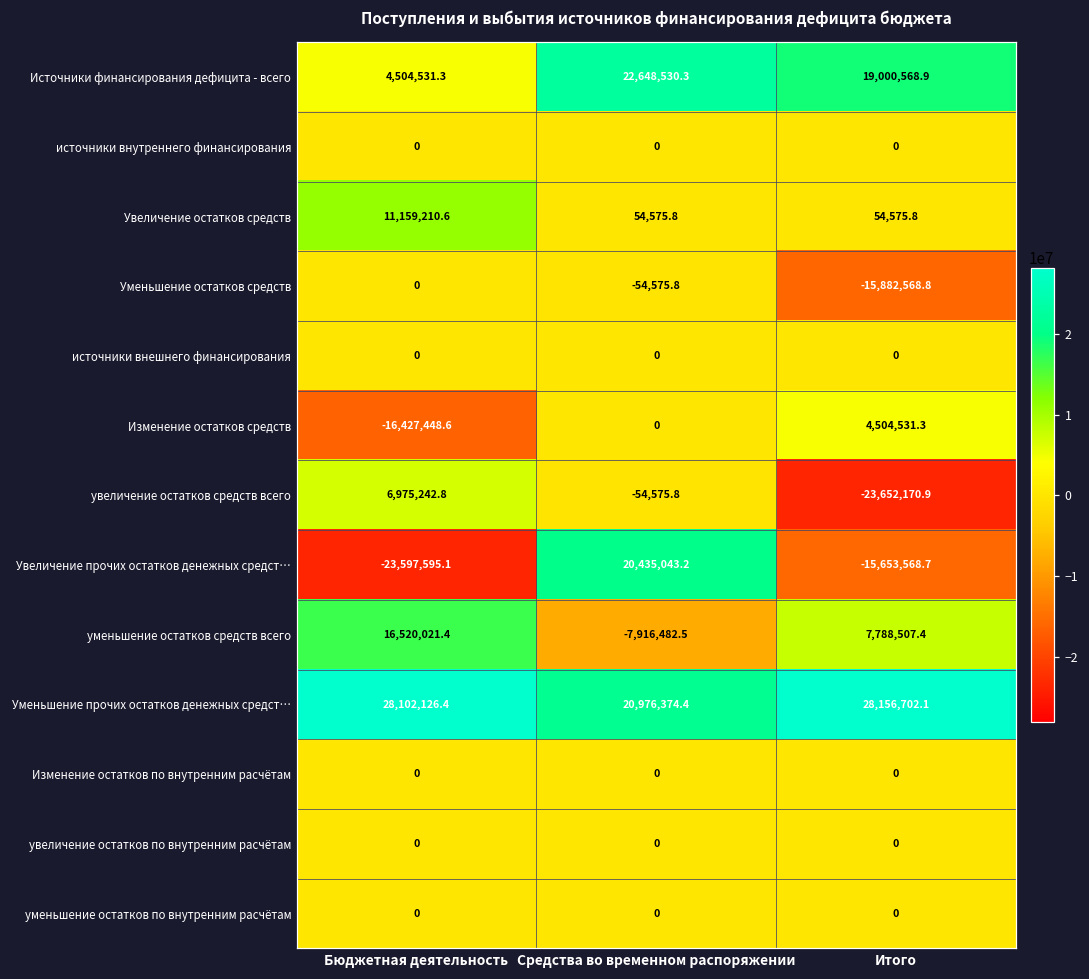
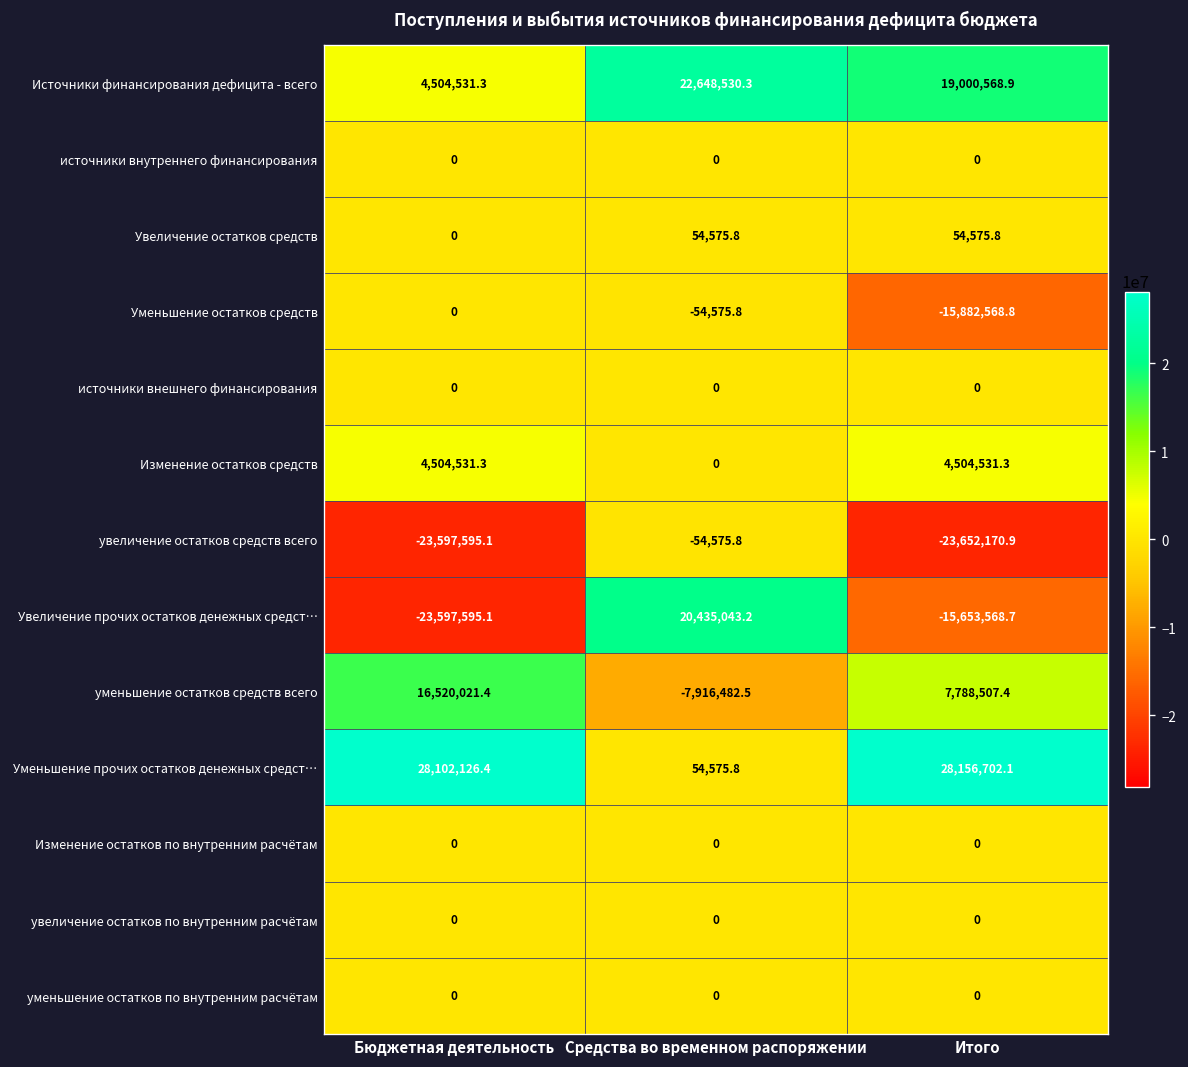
  {
    "Источники финансирования дефицита - всего": {
      "Бюджетная деятельность": "4,504,531.3",
      "Средства во временном распоряжении": "22,648,530.3",
      "Итого": "19,000,568.9"
    },
    "источники внутреннего финансирования": {
      "Бюджетная деятельность": "0",
      "Средства во временном распоряжении": "0",
      "Итого": "0"
    },
    "Увеличение остатков средств": {
-     "Бюджетная деятельность": "11,159,210.6",
+     "Бюджетная деятельность": "0",
      "Средства во временном распоряжении": "54,575.8",
      "Итого": "54,575.8"
    },
    "Уменьшение остатков средств": {
      "Бюджетная деятельность": "0",
      "Средства во временном распоряжении": "-54,575.8",
      "Итого": "-15,882,568.8"
    },
    "источники внешнего финансирования": {
      "Бюджетная деятельность": "0",
      "Средства во временном распоряжении": "0",
      "Итого": "0"
    },
    "Изменение остатков средств": {
-     "Бюджетная деятельность": "-16,427,448.6",
+     "Бюджетная деятельность": "4,504,531.3",
      "Средства во временном распоряжении": "0",
      "Итого": "4,504,531.3"
    },
    "увеличение остатков средств всего": {
-     "Бюджетная деятельность": "6,975,242.8",
+     "Бюджетная деятельность": "-23,597,595.1",
      "Средства во временном распоряжении": "-54,575.8",
      "Итого": "-23,652,170.9"
    },
    "Увеличение прочих остатков денежных средст…": {
      "Бюджетная деятельность": "-23,597,595.1",
      "Средства во временном распоряжении": "20,435,043.2",
      "Итого": "-15,653,568.7"
    },
    "уменьшение остатков средств всего": {
      "Бюджетная деятельность": "16,520,021.4",
      "Средства во временном распоряжении": "-7,916,482.5",
      "Итого": "7,788,507.4"
    },
    "Уменьшение прочих остатков денежных средст…": {
      "Бюджетная деятельность": "28,102,126.4",
-     "Средства во временном распоряжении": "20,976,374.4",
+     "Средства во временном распоряжении": "54,575.8",
      "Итого": "28,156,702.1"
    },
    "Изменение остатков по внутренним расчётам": {
      "Бюджетная деятельность": "0",
      "Средства во временном распоряжении": "0",
      "Итого": "0"
    },
    "увеличение остатков по внутренним расчётам": {
      "Бюджетная деятельность": "0",
      "Средства во временном распоряжении": "0",
      "Итого": "0"
    },
    "уменьшение остатков по внутренним расчётам": {
      "Бюджетная деятельность": "0",
      "Средства во временном распоряжении": "0",
      "Итого": "0"
    }
  }
